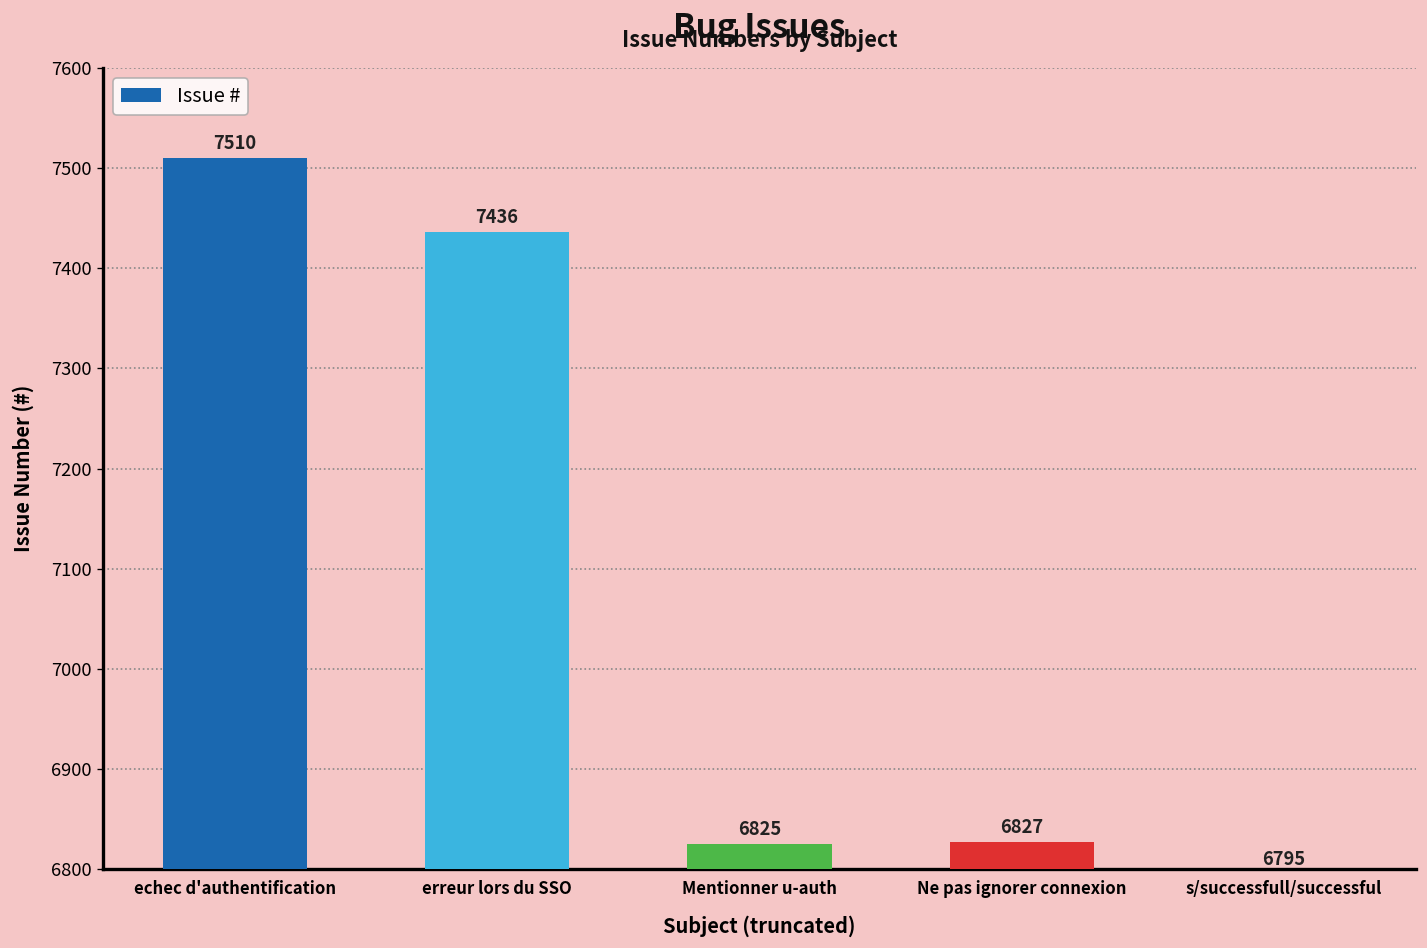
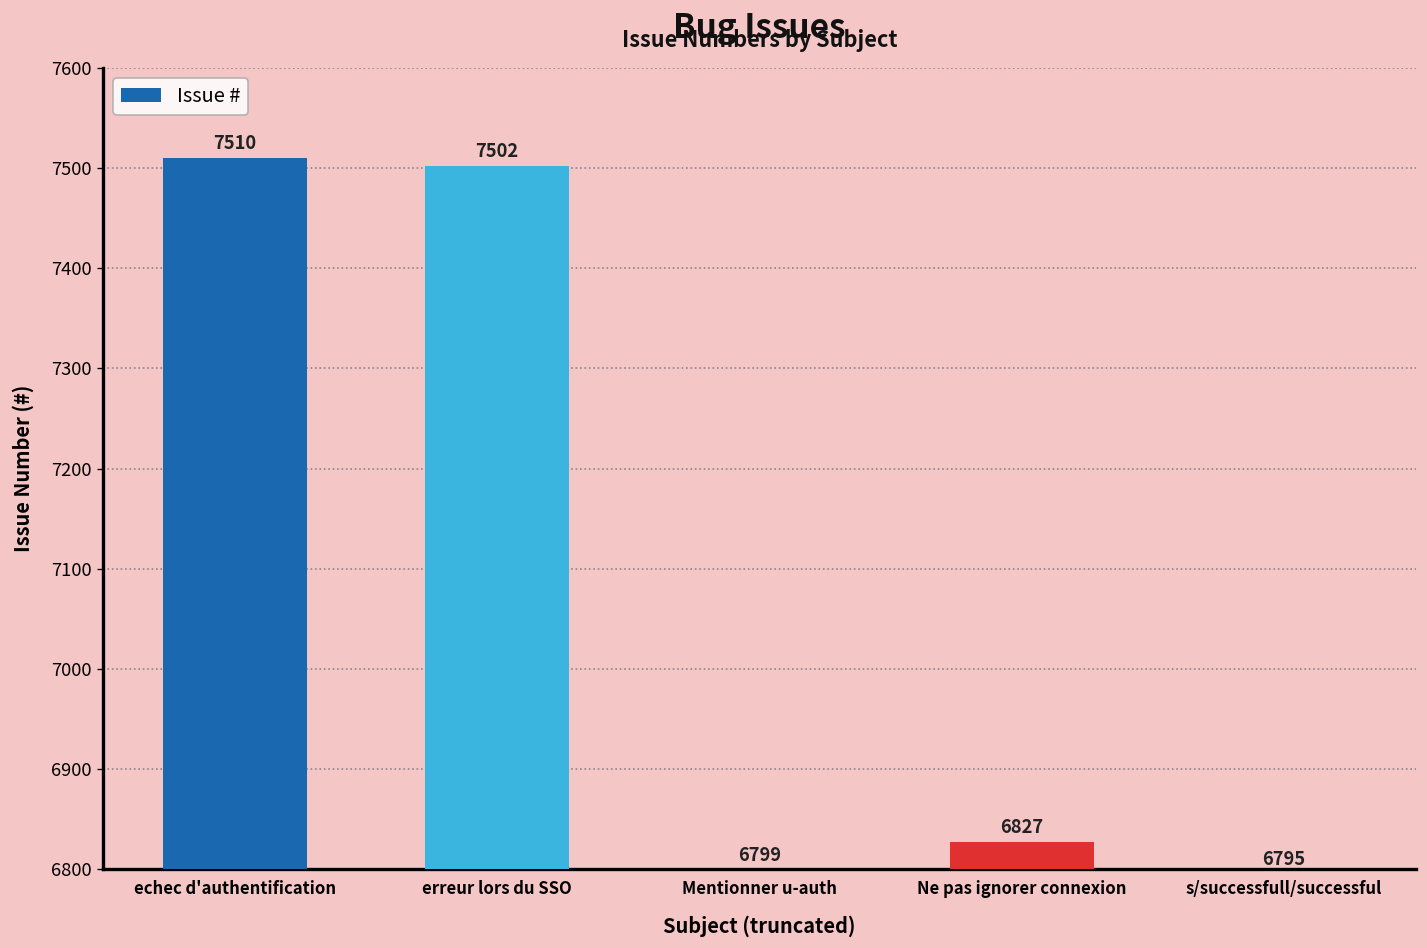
  {
    "echec d'authentification": 7510,
-   "erreur lors du SSO": 7436,
-   "Mentionner u-auth": 6825,
+   "erreur lors du SSO": 7502,
+   "Mentionner u-auth": 6799,
    "Ne pas ignorer connexion": 6827
  }
